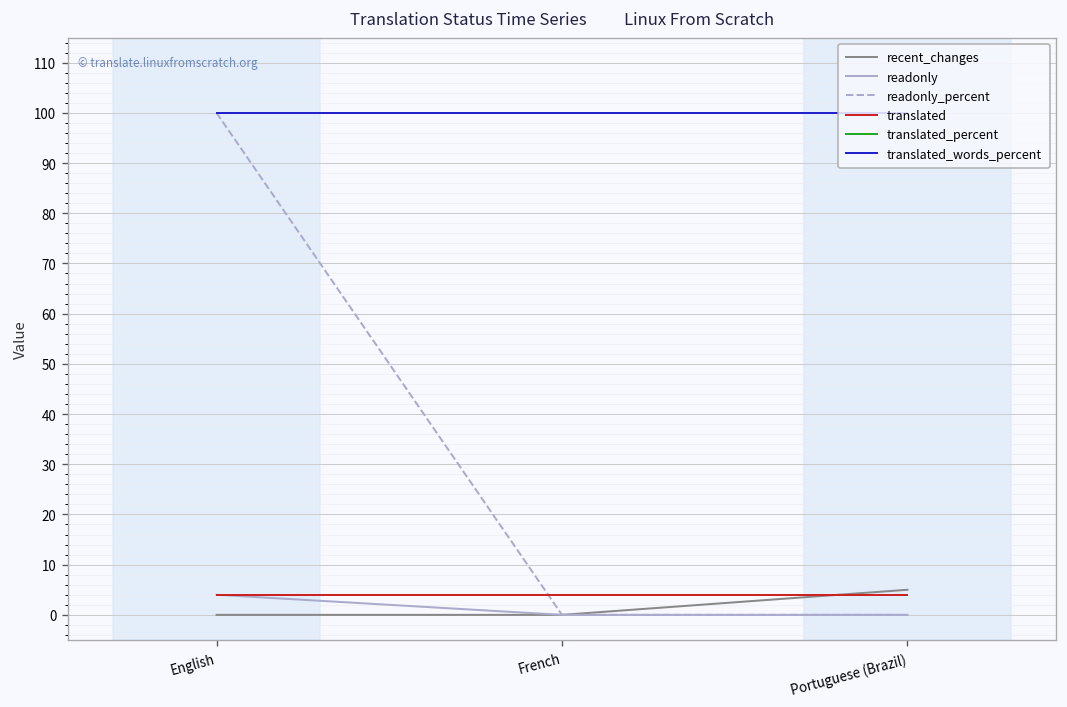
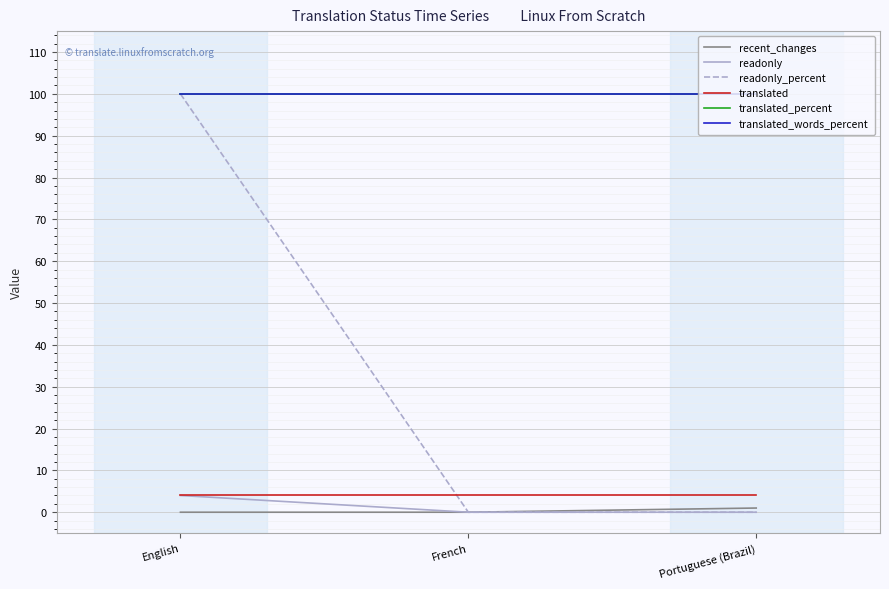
  {
    "recent_changes": {
      "English": 0,
-     "Portuguese (Brazil)": 5
+     "Portuguese (Brazil)": 1
    },
    "translated": {
      "French": 4,
      "Portuguese (Brazil)": 4
    },
    "translated_words_percent": {
      "French": 100
    }
  }
